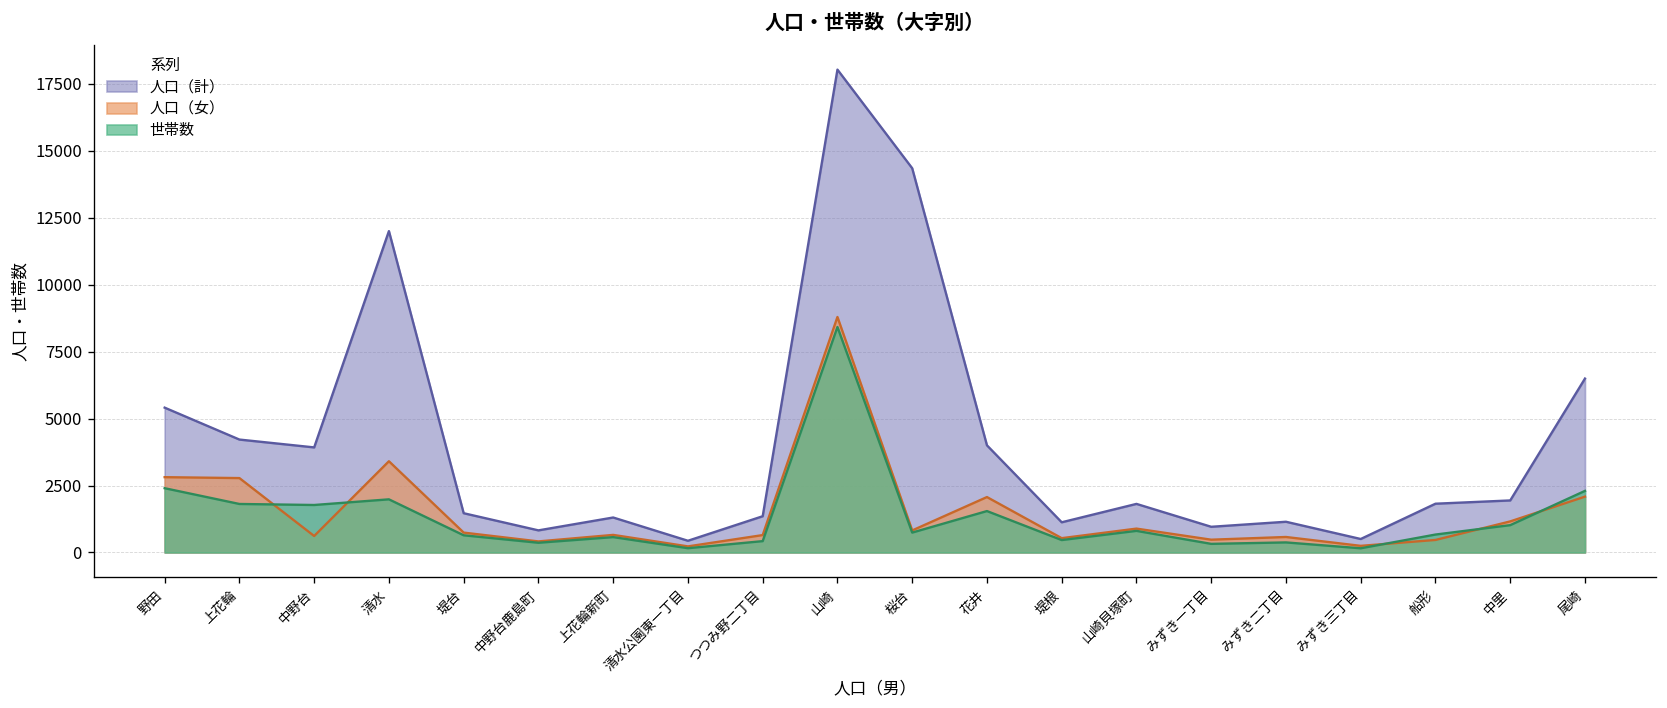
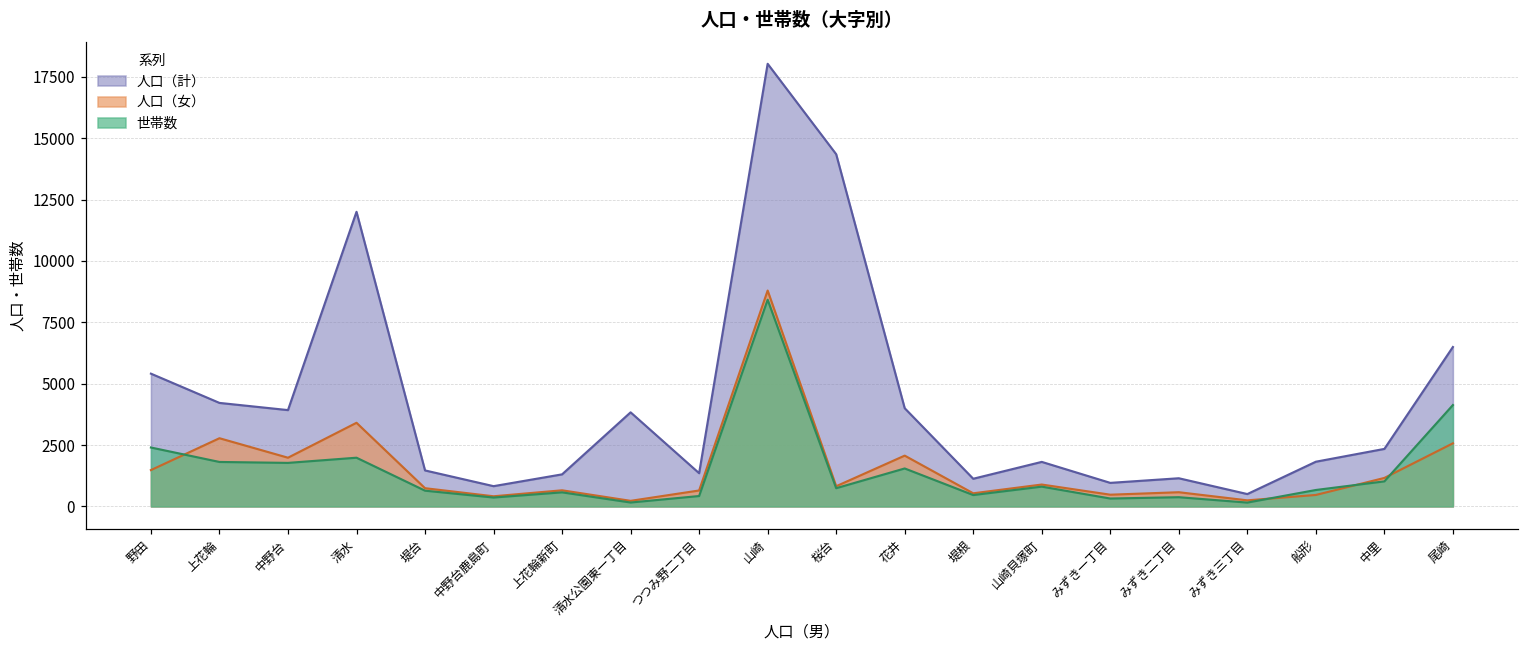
  {
    "人口（計）": {
      "野田": 5400,
      "上花輪": 4200,
      "中野台": 3900,
      "清水": 12000,
      "堤台": 1500,
      "中野台鹿島町": 800,
      "上花輪新町": 1300,
-     "清水公園東一丁目": 400,
+     "清水公園東一丁目": 3800,
      "つつみ野二丁目": 1400,
      "山崎": 18000,
      "桜台": 14400,
      "花井": 4000,
      "堤根": 1100,
      "山崎貝塚町": 1800,
      "みずき一丁目": 1000,
      "みずき二丁目": 1100,
      "みずき三丁目": 500,
      "船形": 1800,
-     "中里": 1900,
+     "中里": 2300,
      "尾崎": 6500
    },
    "人口（女）": {
-     "野田": 2800,
+     "野田": 1500,
      "上花輪": 2800,
-     "中野台": 600,
+     "中野台": 2000,
      "清水": 3400,
      "つつみ野二丁目": 600,
      "山崎": 8800,
      "花井": 2100,
      "みずき一丁目": 500,
      "みずき二丁目": 600,
      "船形": 500,
      "中里": 1200,
-     "尾崎": 2100
+     "尾崎": 2600
    },
    "世帯数": {
      "野田": 2400,
      "上花輪": 1800,
      "中野台": 1800,
      "清水": 2000,
      "つつみ野二丁目": 400,
      "山崎": 8400,
      "花井": 1500,
      "みずき一丁目": 300,
      "みずき二丁目": 400,
      "船形": 700,
      "中里": 1000,
-     "尾崎": 2300
+     "尾崎": 4100
    }
  }
